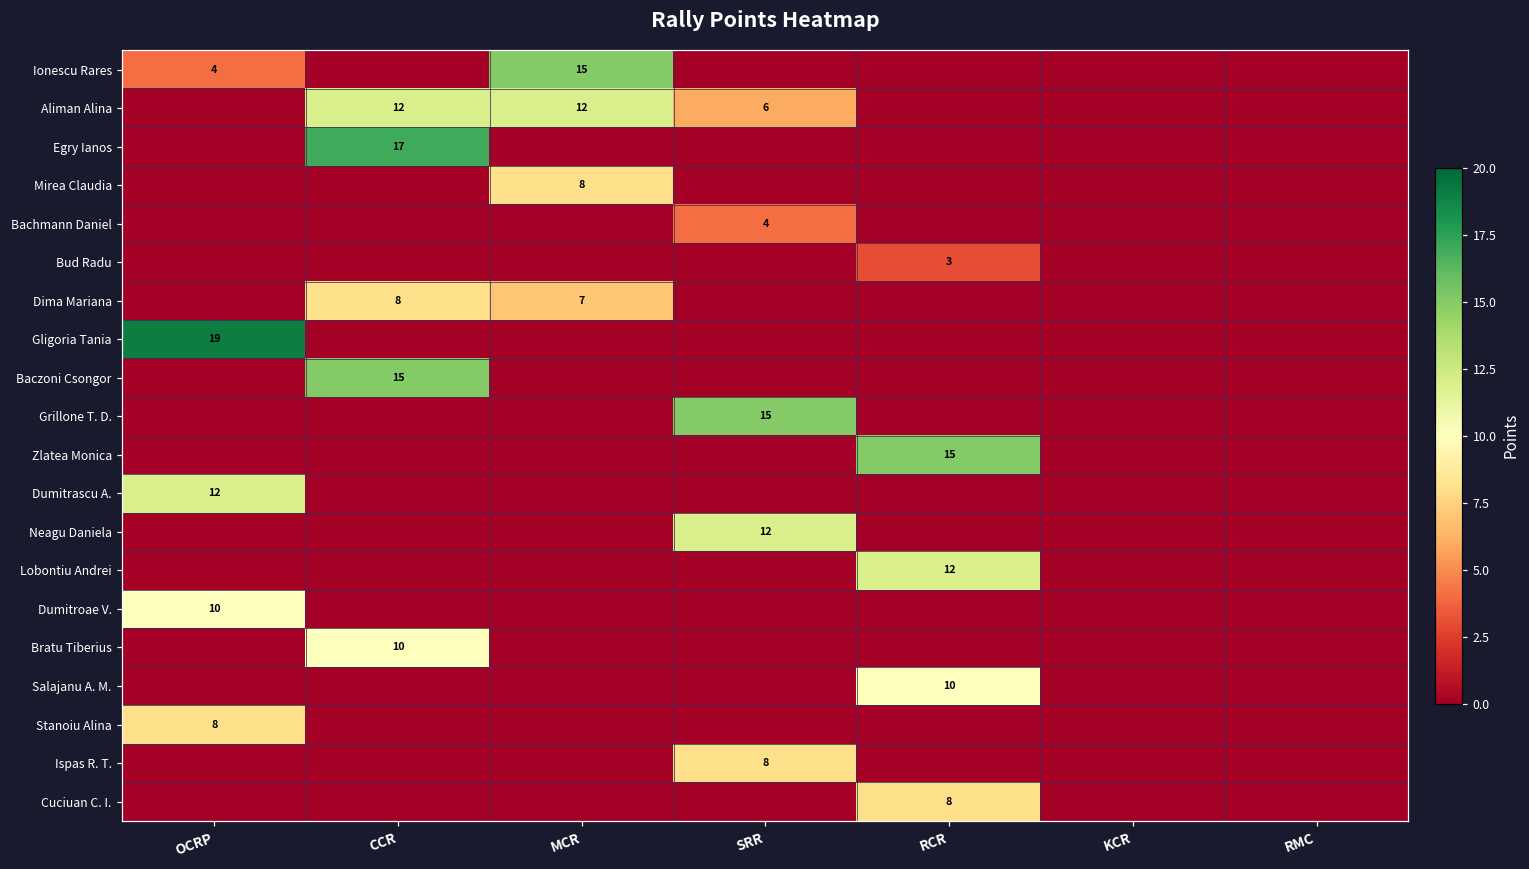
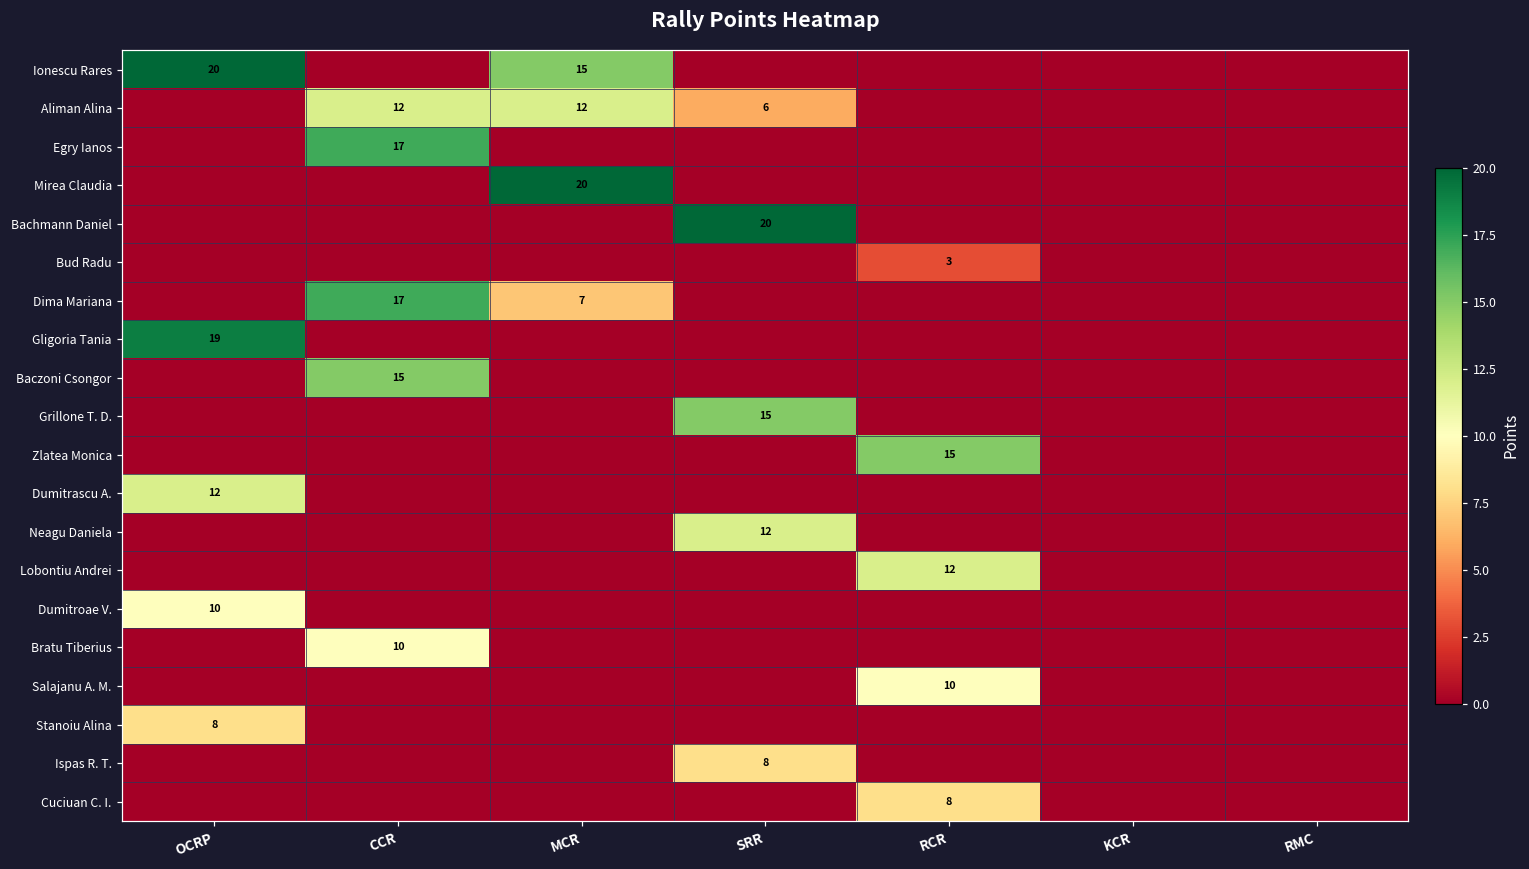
  {
    "Ionescu Rares": {
-     "OCRP": 4,
+     "OCRP": 20,
      "MCR": 15
    },
    "Aliman Alina": {
      "CCR": 12,
      "MCR": 12,
      "SRR": 6
    },
    "Egry Ianos": {
      "CCR": 17
    },
    "Mirea Claudia": {
-     "MCR": 8
+     "MCR": 20
    },
    "Bachmann Daniel": {
-     "SRR": 4
+     "SRR": 20
    },
    "Bud Radu": {
      "RCR": 3
    },
    "Dima Mariana": {
-     "CCR": 8,
+     "CCR": 17,
      "MCR": 7
    },
    "Gligoria Tania": {
      "OCRP": 19
    },
    "Baczoni Csongor": {
      "CCR": 15
    },
    "Grillone T. D.": {
      "SRR": 15
    },
    "Zlatea Monica": {
      "RCR": 15
    },
    "Dumitrascu A.": {
      "OCRP": 12
    },
    "Neagu Daniela": {
      "SRR": 12
    },
    "Lobontiu Andrei": {
      "RCR": 12
    },
    "Dumitroae V.": {
      "OCRP": 10
    },
    "Bratu Tiberius": {
      "CCR": 10
    },
    "Salajanu A. M.": {
      "RCR": 10
    },
    "Stanoiu Alina": {
      "OCRP": 8
    },
    "Ispas R. T.": {
      "SRR": 8
    },
    "Cuciuan C. I.": {
      "RCR": 8
    }
  }
